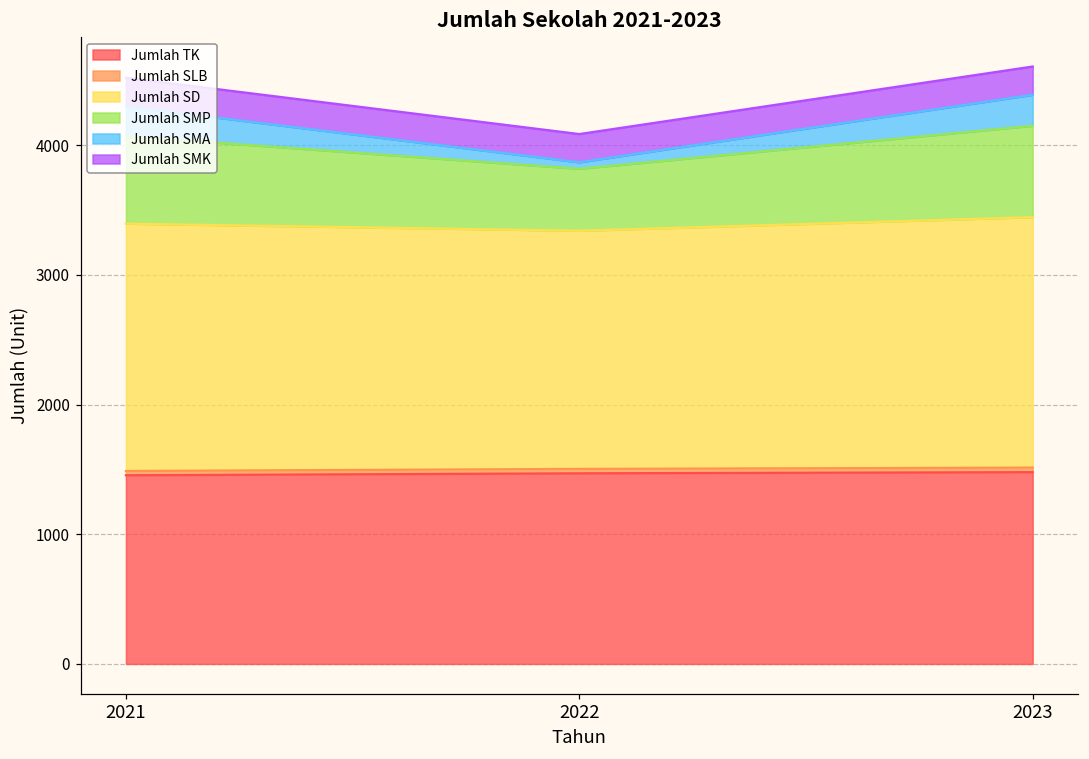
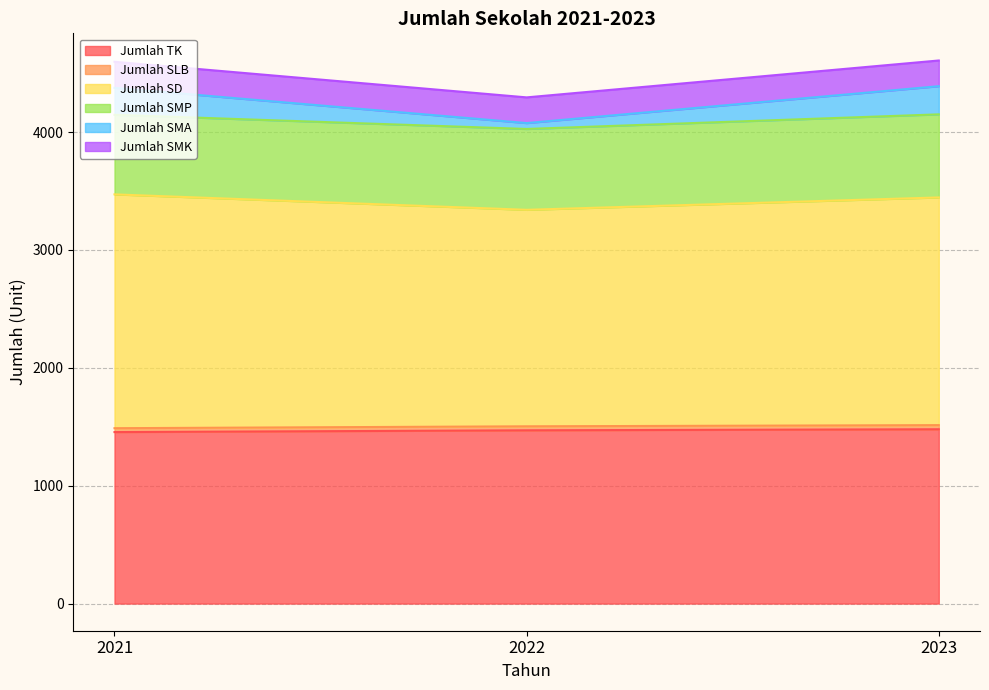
  {
    "Jumlah TK": {
      "2021": 1460,
      "2022": 1470,
      "2023": 1480
    },
    "Jumlah SLB": {
      "2021": 30,
      "2022": 30,
      "2023": 40
    },
    "Jumlah SD": {
-     "2021": 1910,
+     "2021": 1980,
      "2022": 1840,
      "2023": 1930
    },
    "Jumlah SMP": {
-     "2022": 480,
+     "2022": 690,
      "2023": 710
    },
    "Jumlah SMA": {
      "2022": 50,
      "2023": 240
    },
    "Jumlah SMK": {
      "2022": 220,
      "2023": 220
    }
  }
